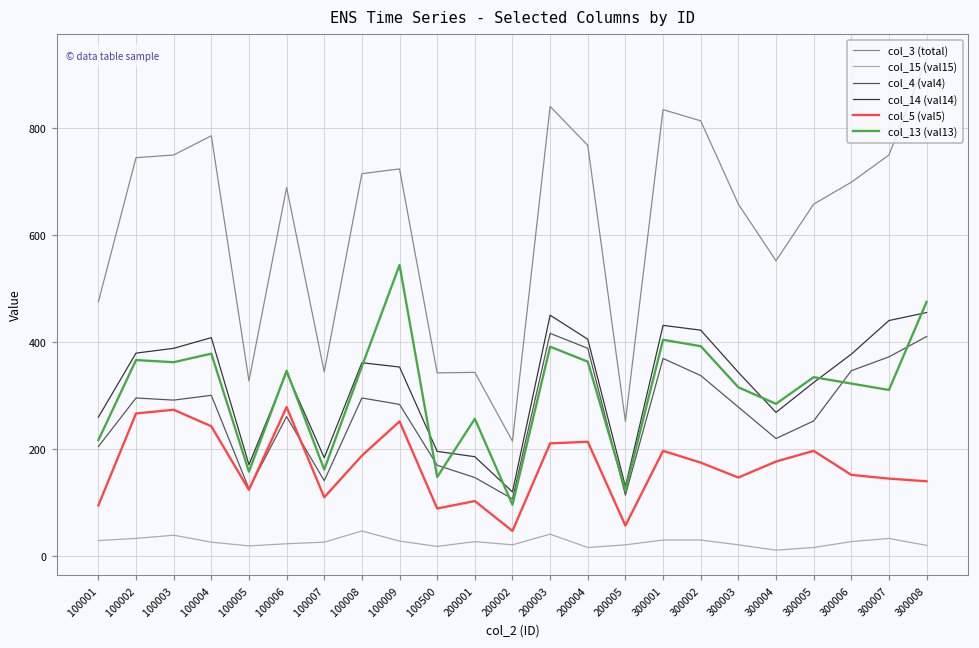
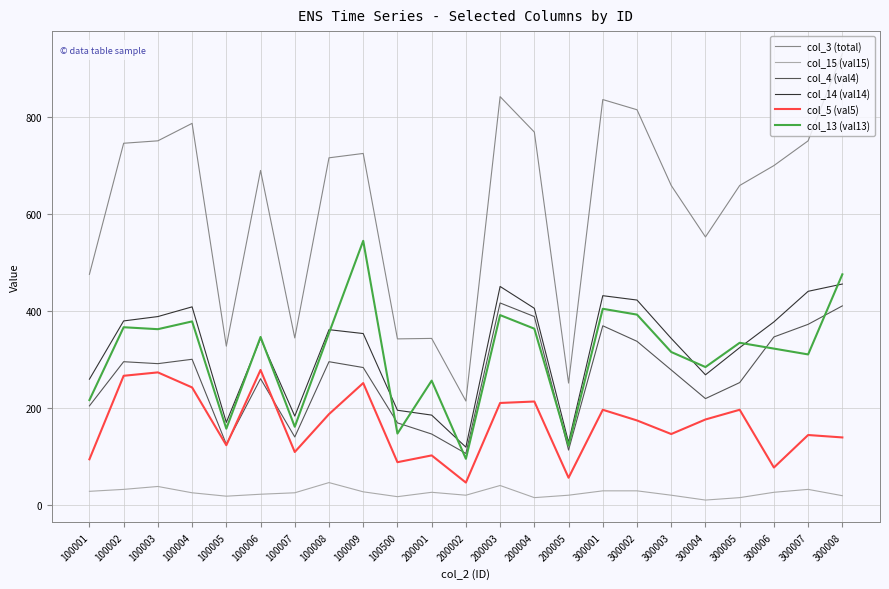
  {
    "col_5 (val5)": {
      "100001": 90,
      "100002": 270,
      "100003": 270,
      "100004": 240,
      "100006": 280,
      "100007": 110,
      "100008": 190,
      "100009": 250,
      "100500": 90,
      "200001": 100,
      "200002": 50,
      "200003": 210,
      "200004": 210,
      "200005": 60,
      "300001": 200,
      "300002": 170,
      "300003": 150,
      "300004": 180,
      "300005": 200,
-     "300006": 150,
+     "300006": 80,
      "300007": 140,
      "300008": 140
    },
    "col_13 (val13)": {
      "100001": 220,
      "100002": 370,
      "100003": 360,
      "100004": 380,
      "100005": 160,
      "100007": 160,
      "100008": 350,
      "100009": 540,
      "100500": 150,
      "200001": 260,
      "200002": 100,
      "200003": 390,
      "200004": 360,
      "200005": 120,
      "300001": 400,
      "300002": 390,
      "300003": 320,
      "300004": 280,
      "300005": 330,
      "300006": 320,
      "300007": 310,
      "300008": 480
    }
  }
